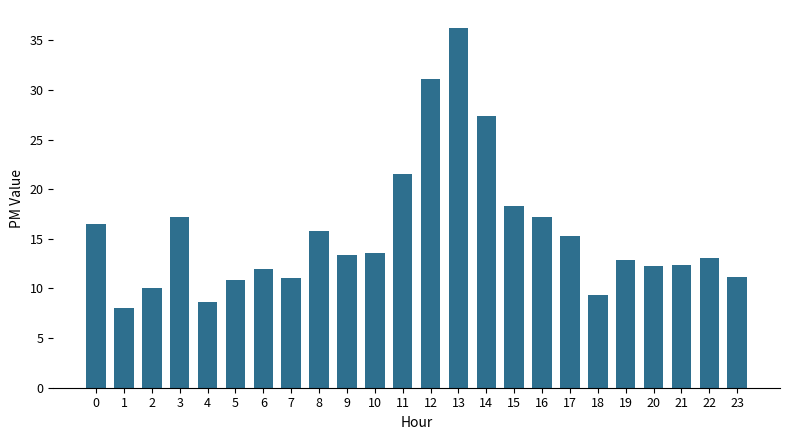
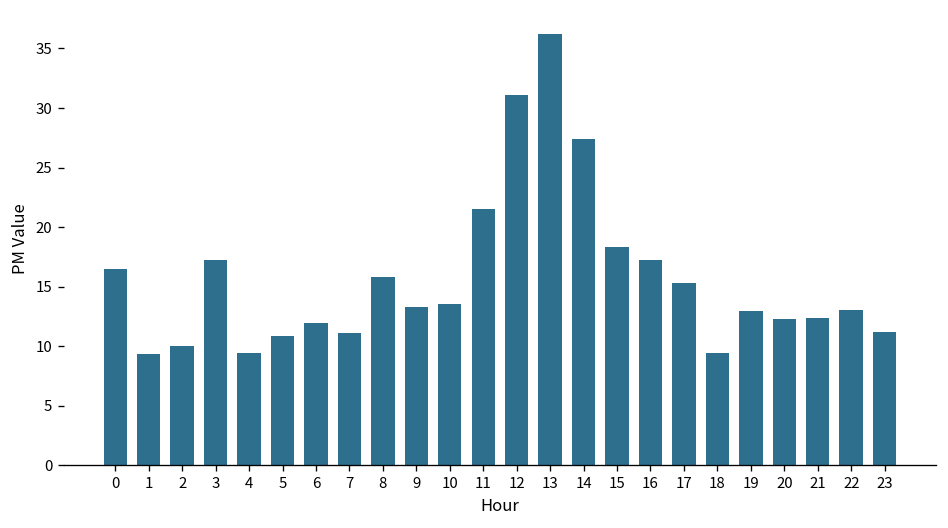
  {
    "0": 16,
-   "1": 8,
+   "1": 9,
    "2": 10,
    "3": 17,
-   "4": 8.6,
+   "4": 9.5,
    "5": 11,
    "6": 12,
    "7": 11,
    "8": 16,
    "9": 13,
    "10": 14,
    "11": 22,
    "12": 31,
    "13": 36,
    "14": 27,
    "15": 18,
    "16": 17,
    "17": 15,
    "18": 9,
    "19": 13,
    "20": 12,
    "21": 12,
    "22": 13,
    "23": 11
  }
